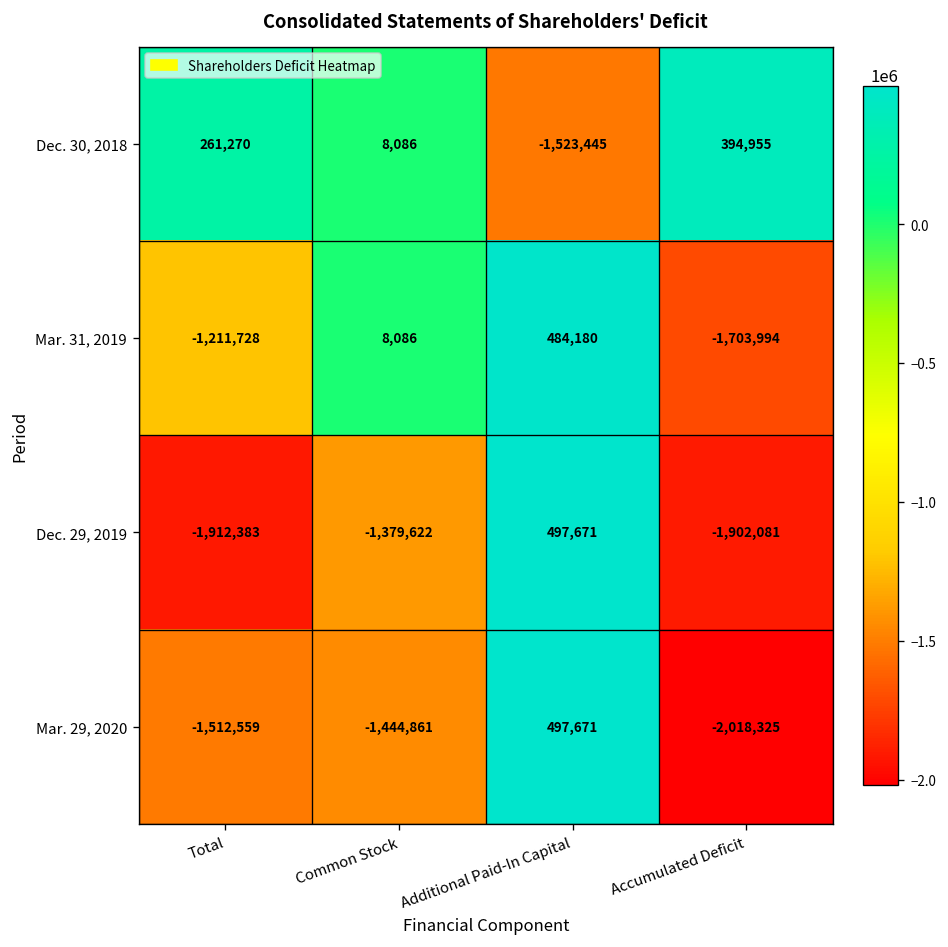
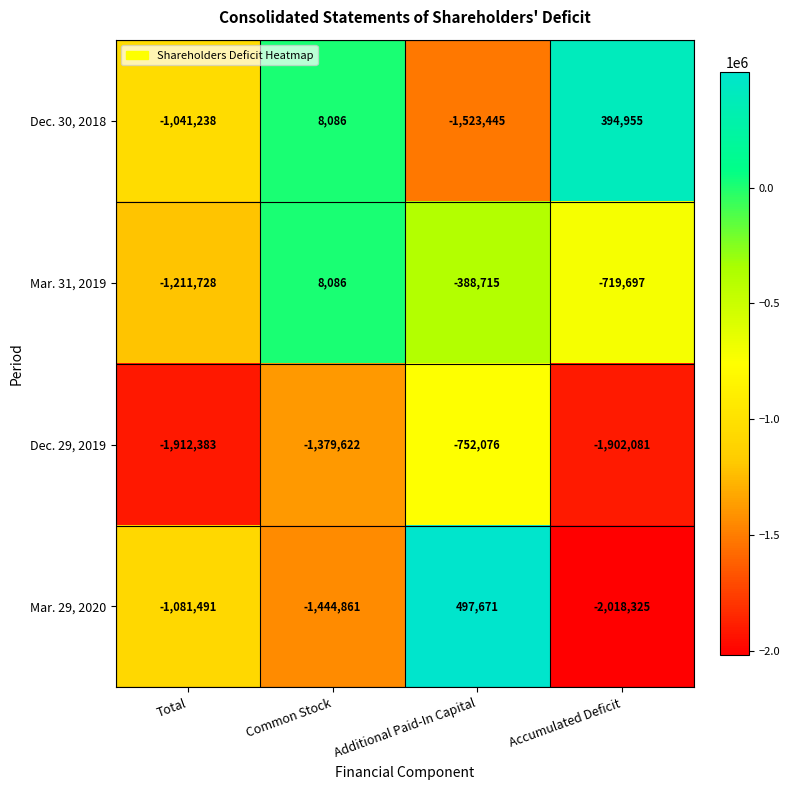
  {
    "Dec. 30, 2018": {
-     "Total": "261,270",
+     "Total": "-1,041,238",
      "Common Stock": "8,086",
      "Additional Paid-In Capital": "-1,523,445",
      "Accumulated Deficit": "394,955"
    },
    "Mar. 31, 2019": {
      "Total": "-1,211,728",
      "Common Stock": "8,086",
-     "Additional Paid-In Capital": "484,180",
-     "Accumulated Deficit": "-1,703,994"
+     "Additional Paid-In Capital": "-388,715",
+     "Accumulated Deficit": "-719,697"
    },
    "Dec. 29, 2019": {
      "Total": "-1,912,383",
      "Common Stock": "-1,379,622",
-     "Additional Paid-In Capital": "497,671",
+     "Additional Paid-In Capital": "-752,076",
      "Accumulated Deficit": "-1,902,081"
    },
    "Mar. 29, 2020": {
-     "Total": "-1,512,559",
+     "Total": "-1,081,491",
      "Common Stock": "-1,444,861",
      "Additional Paid-In Capital": "497,671",
      "Accumulated Deficit": "-2,018,325"
    }
  }
